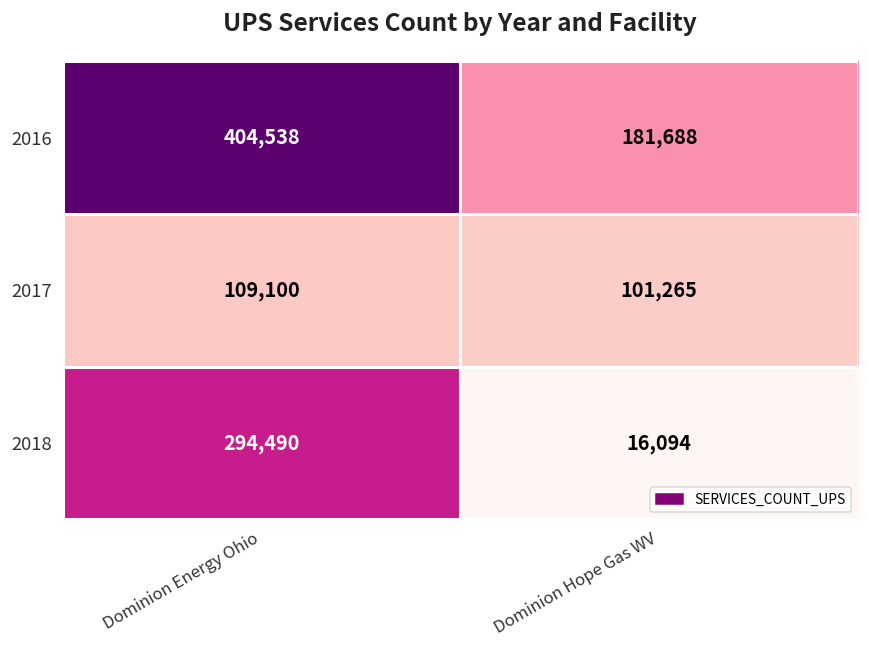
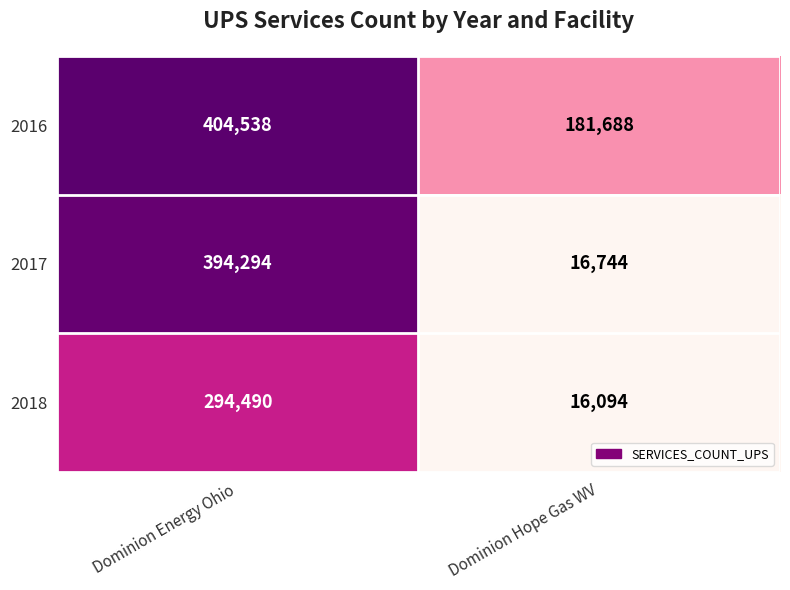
  {
    "2016": {
      "Dominion Energy Ohio": "404,538",
      "Dominion Hope Gas WV": "181,688"
    },
    "2017": {
-     "Dominion Energy Ohio": "109,100",
-     "Dominion Hope Gas WV": "101,265"
+     "Dominion Energy Ohio": "394,294",
+     "Dominion Hope Gas WV": "16,744"
    },
    "2018": {
      "Dominion Energy Ohio": "294,490",
      "Dominion Hope Gas WV": "16,094"
    }
  }
